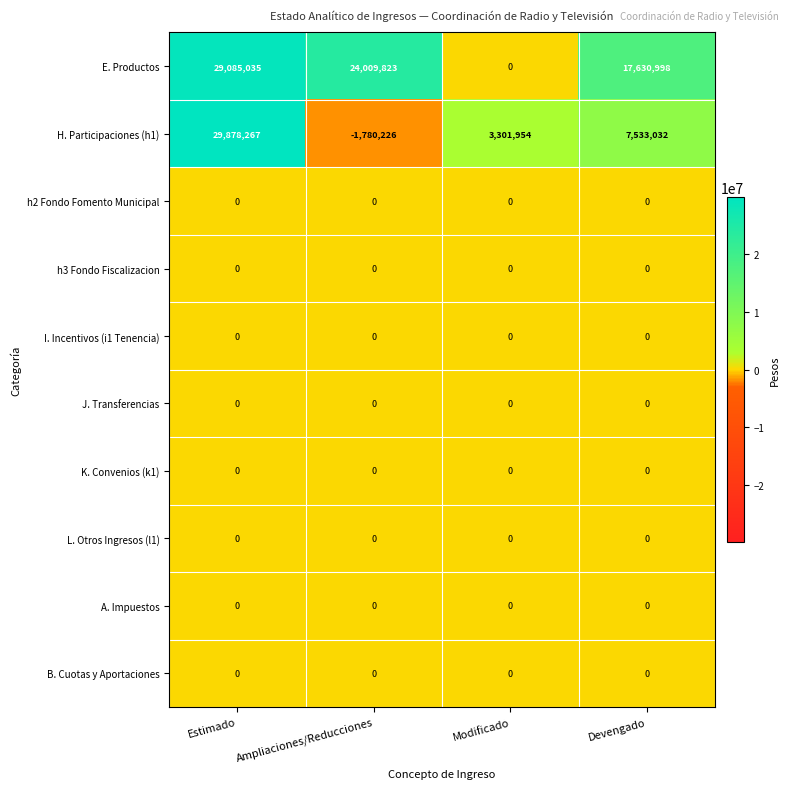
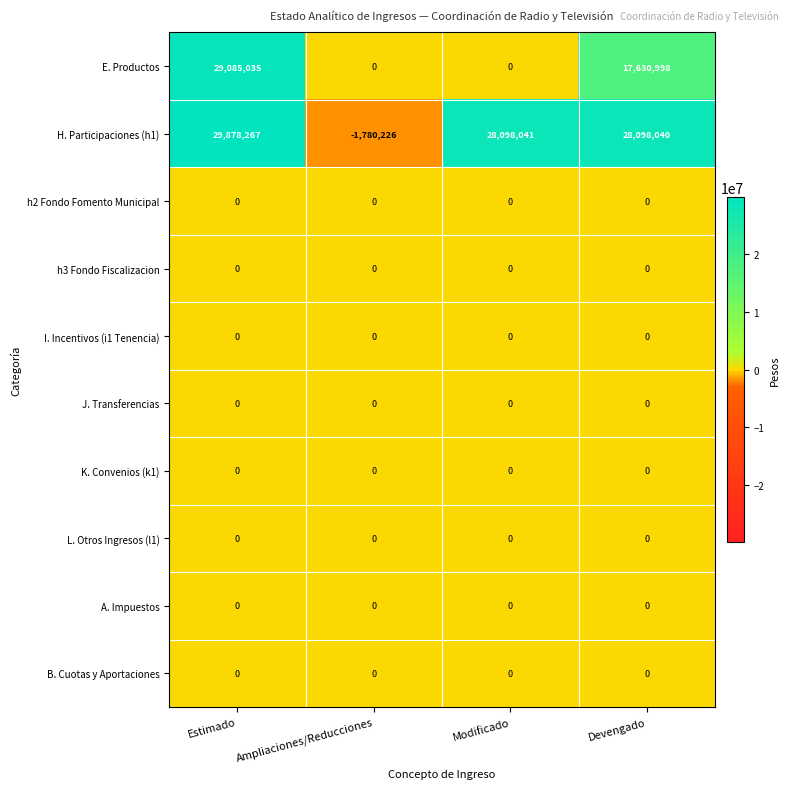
  {
    "E. Productos": {
      "Estimado": "29,085,035",
-     "Ampliaciones/Reducciones": "24,009,823",
+     "Ampliaciones/Reducciones": "0",
      "Modificado": "0",
      "Devengado": "17,630,998"
    },
    "H. Participaciones (h1)": {
      "Estimado": "29,878,267",
      "Ampliaciones/Reducciones": "-1,780,226",
-     "Modificado": "3,301,954",
-     "Devengado": "7,533,032"
+     "Modificado": "28,098,041",
+     "Devengado": "28,098,040"
    },
    "h2 Fondo Fomento Municipal": {
      "Estimado": "0",
      "Ampliaciones/Reducciones": "0",
      "Modificado": "0",
      "Devengado": "0"
    },
    "h3 Fondo Fiscalizacion": {
      "Estimado": "0",
      "Ampliaciones/Reducciones": "0",
      "Modificado": "0",
      "Devengado": "0"
    },
    "I. Incentivos (i1 Tenencia)": {
      "Estimado": "0",
      "Ampliaciones/Reducciones": "0",
      "Modificado": "0",
      "Devengado": "0"
    },
    "J. Transferencias": {
      "Estimado": "0",
      "Ampliaciones/Reducciones": "0",
      "Modificado": "0",
      "Devengado": "0"
    },
    "K. Convenios (k1)": {
      "Estimado": "0",
      "Ampliaciones/Reducciones": "0",
      "Modificado": "0",
      "Devengado": "0"
    },
    "L. Otros Ingresos (l1)": {
      "Estimado": "0",
      "Ampliaciones/Reducciones": "0",
      "Modificado": "0",
      "Devengado": "0"
    },
    "A. Impuestos": {
      "Estimado": "0",
      "Ampliaciones/Reducciones": "0",
      "Modificado": "0",
      "Devengado": "0"
    },
    "B. Cuotas y Aportaciones": {
      "Estimado": "0",
      "Ampliaciones/Reducciones": "0",
      "Modificado": "0",
      "Devengado": "0"
    }
  }
